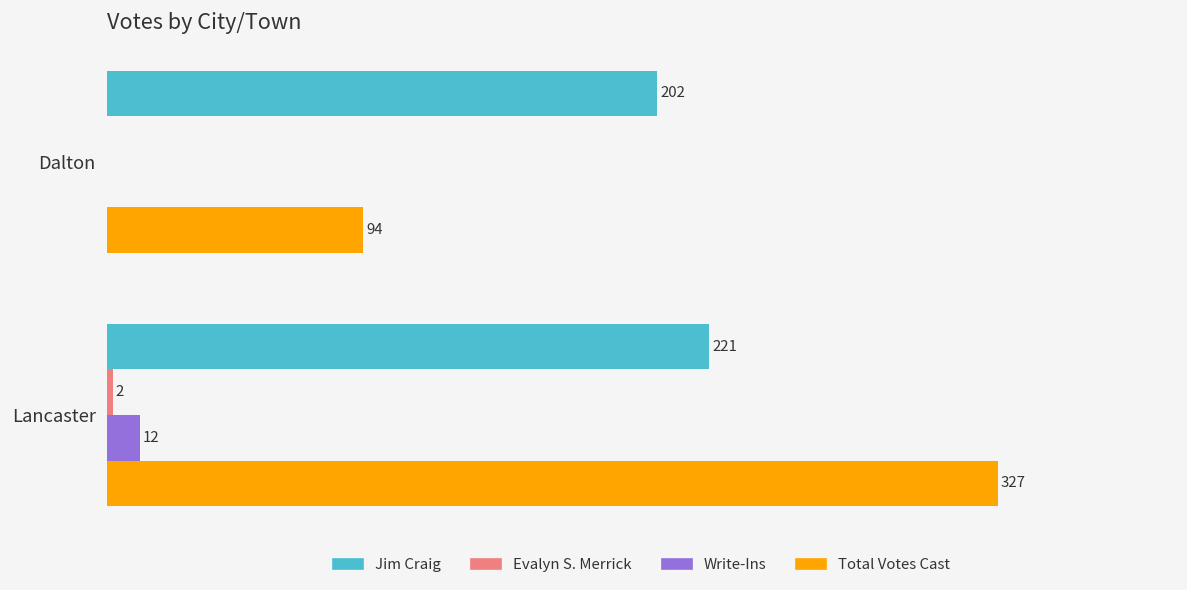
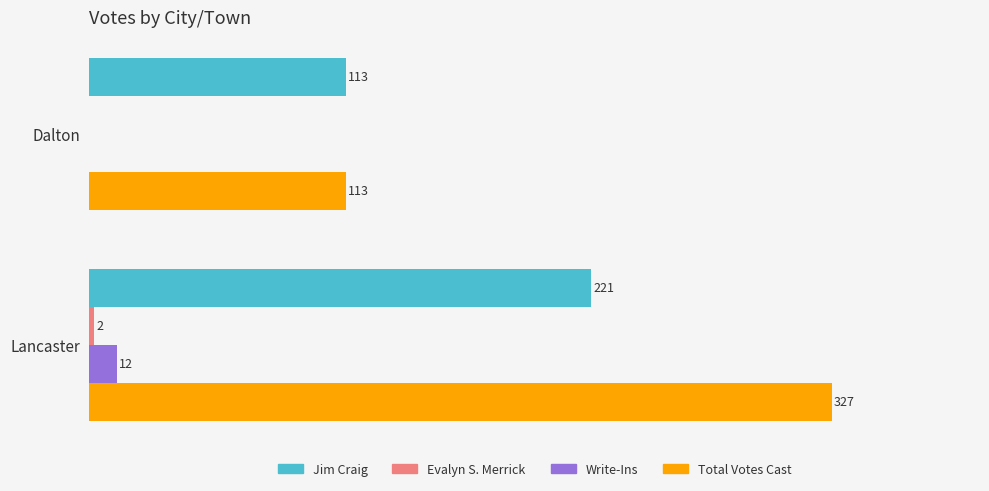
  {
    "Jim Craig": {
-     "Dalton": 202,
+     "Dalton": 113,
      "Lancaster": 221
    },
    "Evalyn S. Merrick": {
      "Lancaster": 2
    },
    "Write-Ins": {
      "Lancaster": 12
    },
    "Total Votes Cast": {
-     "Dalton": 94,
+     "Dalton": 113,
      "Lancaster": 327
    }
  }
